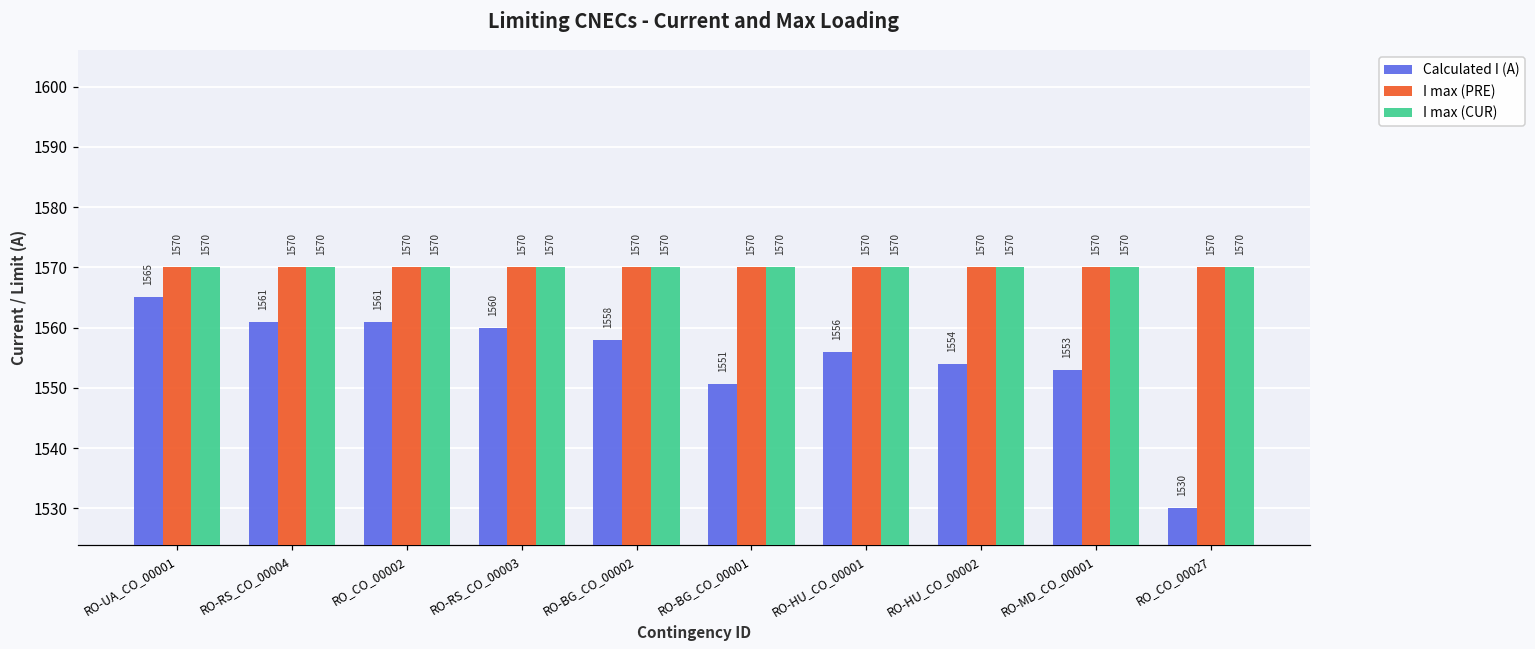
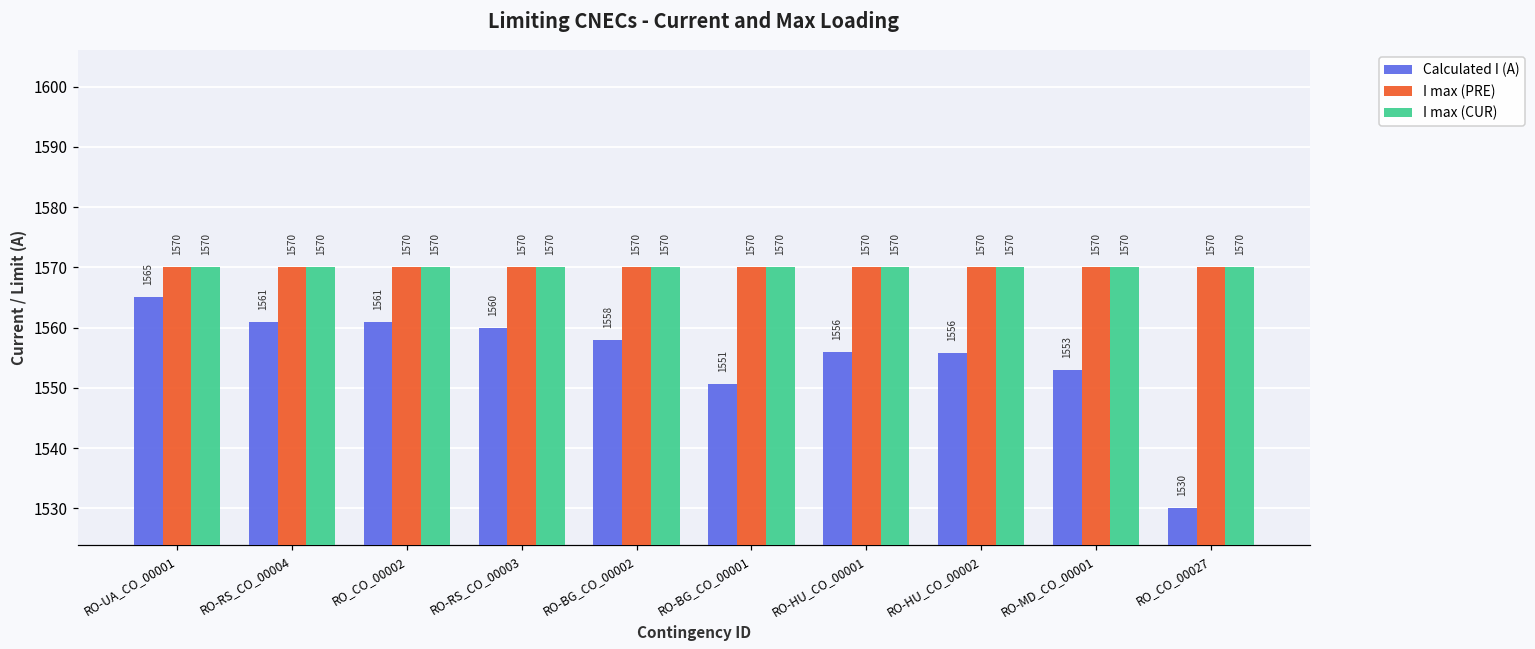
  {
    "Calculated I (A)": {
      "RO-UA_CO_00001": 1565,
      "RO-RS_CO_00004": 1561,
      "RO_CO_00002": 1561,
      "RO-RS_CO_00003": 1560,
      "RO-BG_CO_00002": 1558,
      "RO-BG_CO_00001": 1551,
      "RO-HU_CO_00001": 1556,
-     "RO-HU_CO_00002": 1554,
+     "RO-HU_CO_00002": 1556,
      "RO-MD_CO_00001": 1553,
      "RO_CO_00027": 1530
    },
    "I max (PRE)": {
      "RO-UA_CO_00001": 1570,
      "RO-RS_CO_00004": 1570,
      "RO_CO_00002": 1570,
      "RO-RS_CO_00003": 1570,
      "RO-BG_CO_00002": 1570,
      "RO-BG_CO_00001": 1570,
      "RO-HU_CO_00001": 1570,
      "RO-HU_CO_00002": 1570,
      "RO-MD_CO_00001": 1570,
      "RO_CO_00027": 1570
    },
    "I max (CUR)": {
      "RO-UA_CO_00001": 1570,
      "RO-RS_CO_00004": 1570,
      "RO_CO_00002": 1570,
      "RO-RS_CO_00003": 1570,
      "RO-BG_CO_00002": 1570,
      "RO-BG_CO_00001": 1570,
      "RO-HU_CO_00001": 1570,
      "RO-HU_CO_00002": 1570,
      "RO-MD_CO_00001": 1570,
      "RO_CO_00027": 1570
    }
  }
